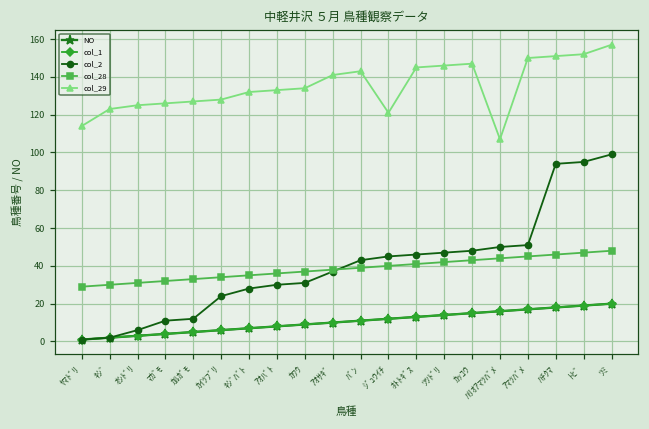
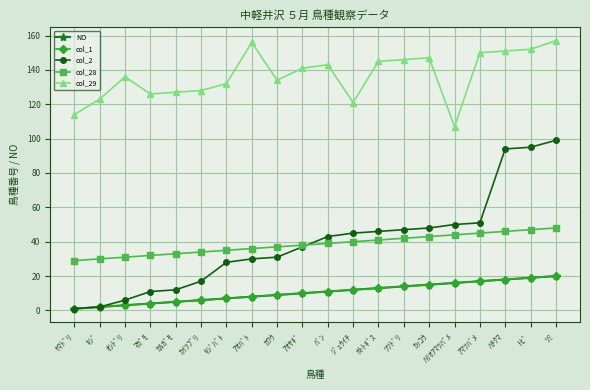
  {
    "col_2": {
      "ｵｼﾄﾞﾘ": 6,
      "ﾏｶﾞﾓ": 11,
      "ｶﾙｶﾞﾓ": 12,
-     "ｶｲﾂﾌﾞﾘ": 24,
+     "ｶｲﾂﾌﾞﾘ": 17,
      "ｷｼﾞﾊﾞﾄ": 28,
      "ｱｵﾊﾞﾄ": 30,
      "ｶﾜｳ": 31,
      "ﾊﾞﾝ": 43,
      "ｼﾞｭｳｲﾁ": 45,
      "ﾎﾄﾄｷﾞｽ": 46,
      "ﾂﾂﾄﾞﾘ": 47,
      "ｶｯｺｳ": 48,
      "ﾊﾘｵｱﾏﾂﾊﾞﾒ": 50,
      "ｱﾏﾂﾊﾞﾒ": 51,
      "ﾊﾁｸﾏ": 94,
      "ﾄﾋﾞ": 95,
      "ﾂﾐ": 99
    },
    "col_29": {
      "ﾔﾏﾄﾞﾘ": 114,
      "ｷｼﾞ": 123,
-     "ｵｼﾄﾞﾘ": 125,
+     "ｵｼﾄﾞﾘ": 136,
      "ﾏｶﾞﾓ": 126,
      "ｶﾙｶﾞﾓ": 127,
      "ｶｲﾂﾌﾞﾘ": 128,
      "ｷｼﾞﾊﾞﾄ": 132,
-     "ｱｵﾊﾞﾄ": 133,
+     "ｱｵﾊﾞﾄ": 156,
      "ｶﾜｳ": 134,
      "ｱｵｻｷﾞ": 141,
      "ﾊﾞﾝ": 143,
      "ｼﾞｭｳｲﾁ": 121,
      "ﾎﾄﾄｷﾞｽ": 145,
      "ﾂﾂﾄﾞﾘ": 146,
      "ｶｯｺｳ": 147,
      "ﾊﾘｵｱﾏﾂﾊﾞﾒ": 107,
      "ｱﾏﾂﾊﾞﾒ": 150,
      "ﾊﾁｸﾏ": 151,
      "ﾄﾋﾞ": 152,
      "ﾂﾐ": 157
    }
  }
